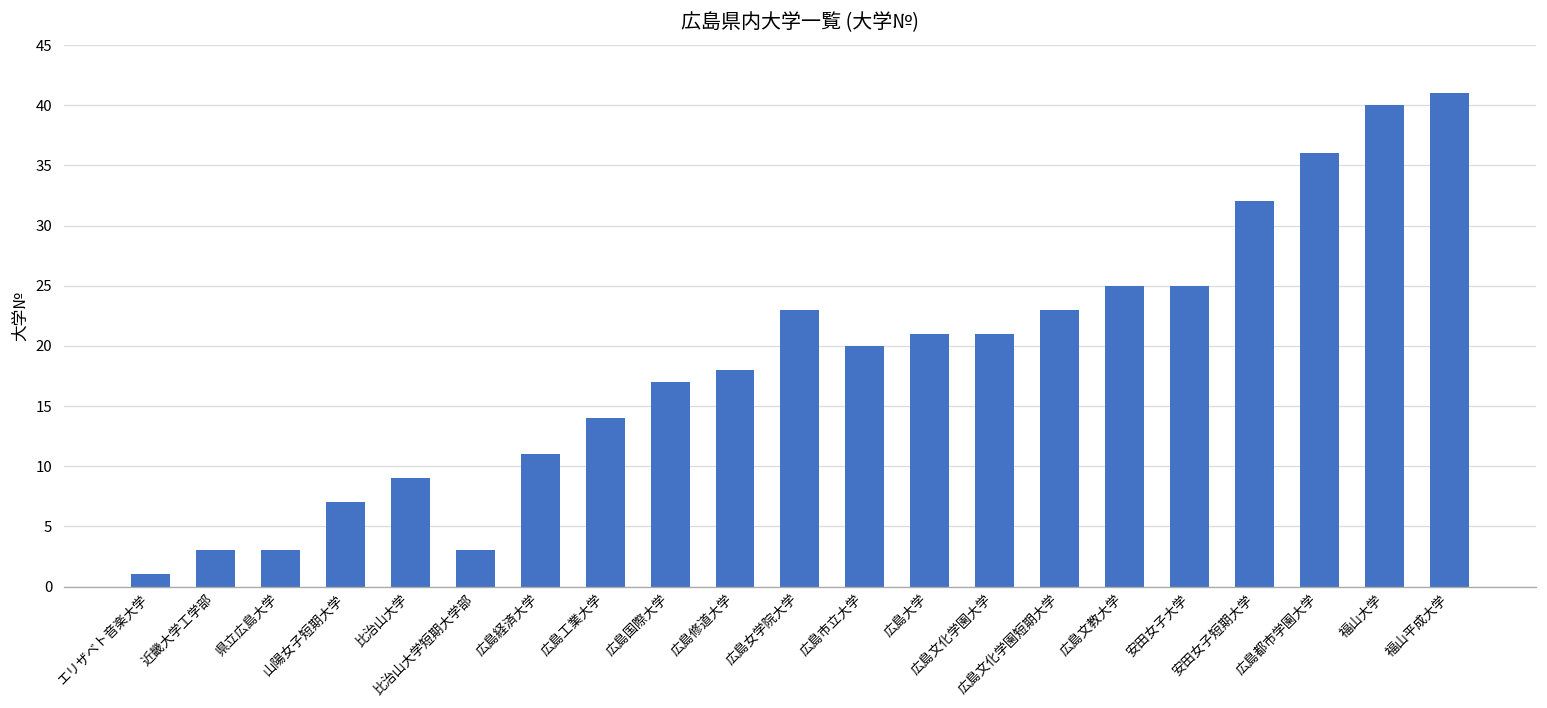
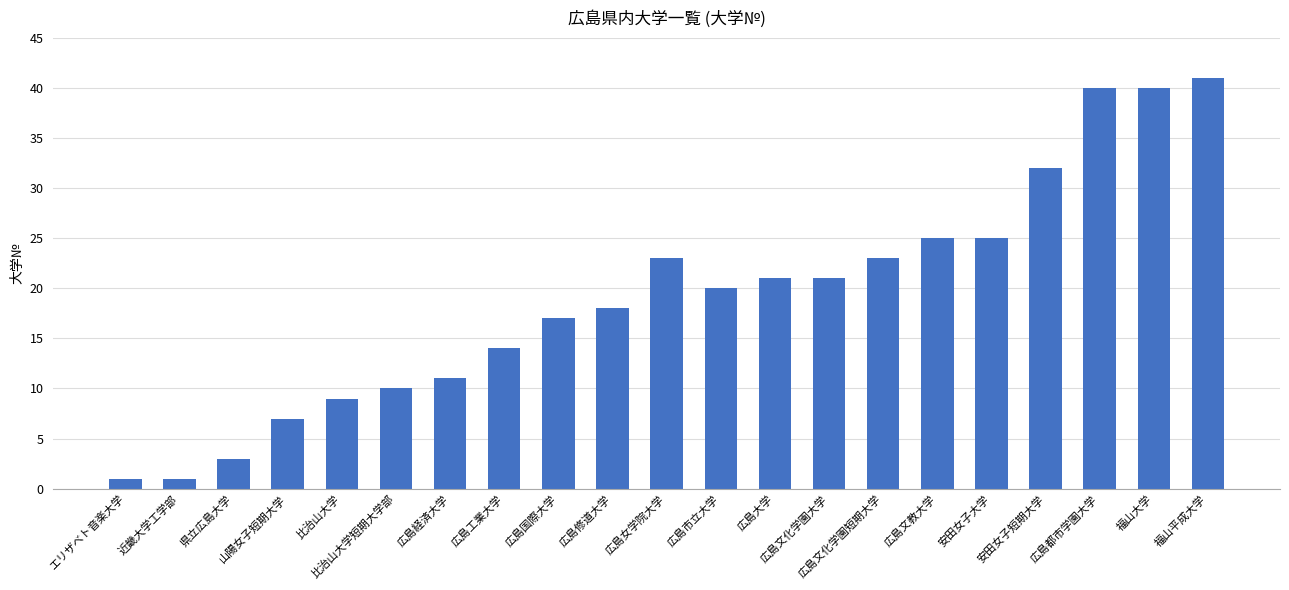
  {
    "エリザベト音楽大学": 1,
-   "近畿大学工学部": 3,
+   "近畿大学工学部": 1,
    "県立広島大学": 3,
    "山陽女子短期大学": 7,
    "比治山大学": 9,
-   "比治山大学短期大学部": 3,
+   "比治山大学短期大学部": 10,
    "広島経済大学": 11,
    "広島工業大学": 14,
    "広島国際大学": 17,
    "広島修道大学": 18,
    "広島女学院大学": 23,
    "広島市立大学": 20,
    "広島大学": 21,
    "広島文化学園大学": 21,
    "広島文化学園短期大学": 23,
    "広島文教大学": 25,
    "安田女子大学": 25,
    "安田女子短期大学": 32,
-   "広島都市学園大学": 36,
+   "広島都市学園大学": 40,
    "福山大学": 40,
    "福山平成大学": 41
  }
